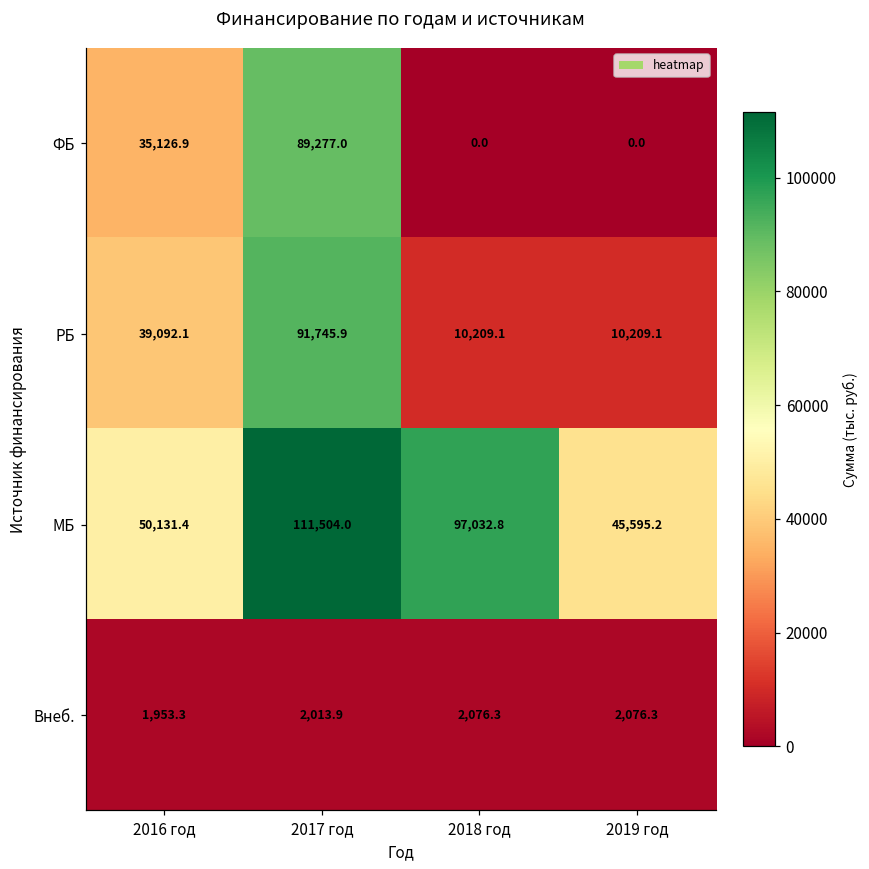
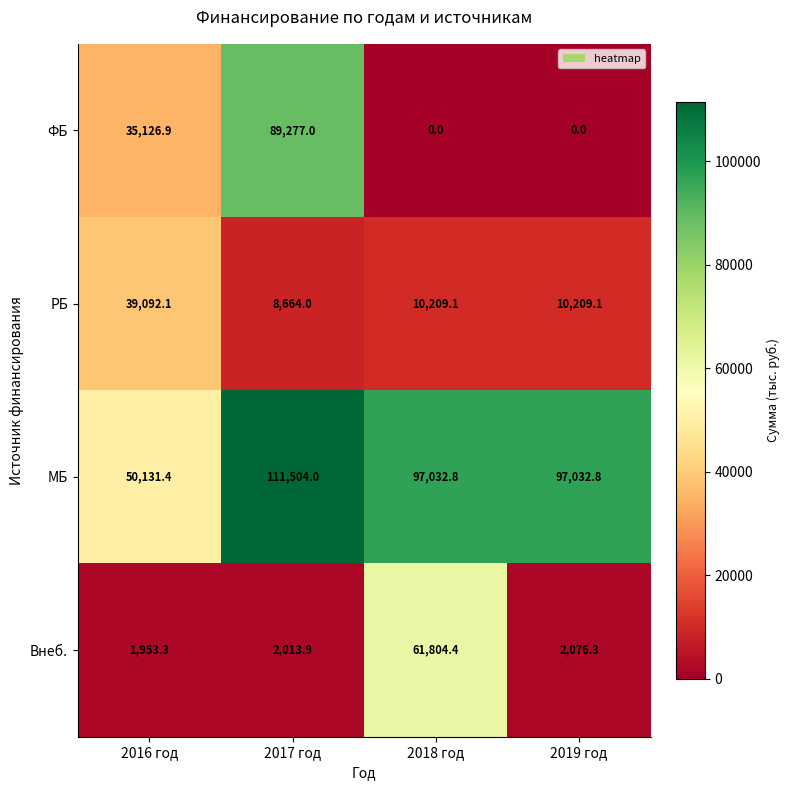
  {
    "ФБ": {
      "2016 год": "35,126.9",
      "2017 год": "89,277.0",
      "2018 год": "0.0",
      "2019 год": "0.0"
    },
    "РБ": {
      "2016 год": "39,092.1",
-     "2017 год": "91,745.9",
+     "2017 год": "8,664.0",
      "2018 год": "10,209.1",
      "2019 год": "10,209.1"
    },
    "МБ": {
      "2016 год": "50,131.4",
      "2017 год": "111,504.0",
      "2018 год": "97,032.8",
-     "2019 год": "45,595.2"
+     "2019 год": "97,032.8"
    },
    "Внеб.": {
      "2016 год": "1,953.3",
      "2017 год": "2,013.9",
-     "2018 год": "2,076.3",
+     "2018 год": "61,804.4",
      "2019 год": "2,076.3"
    }
  }
